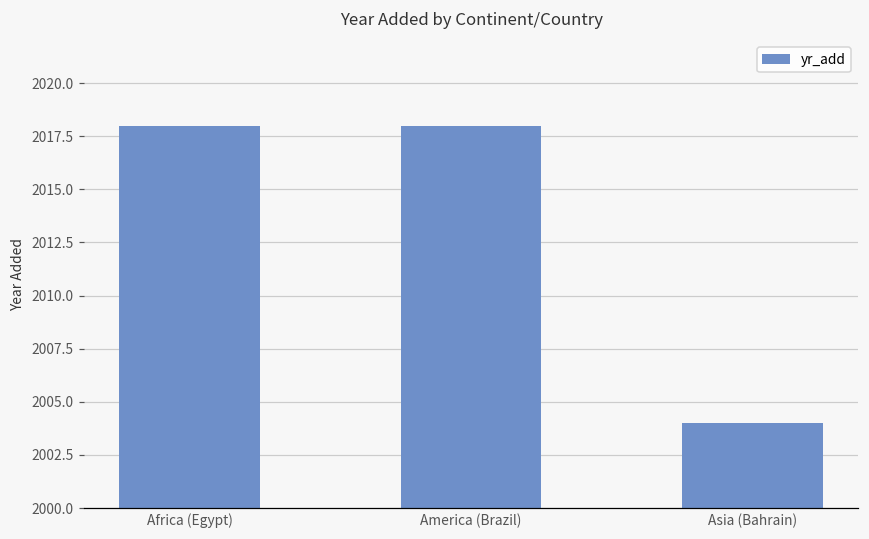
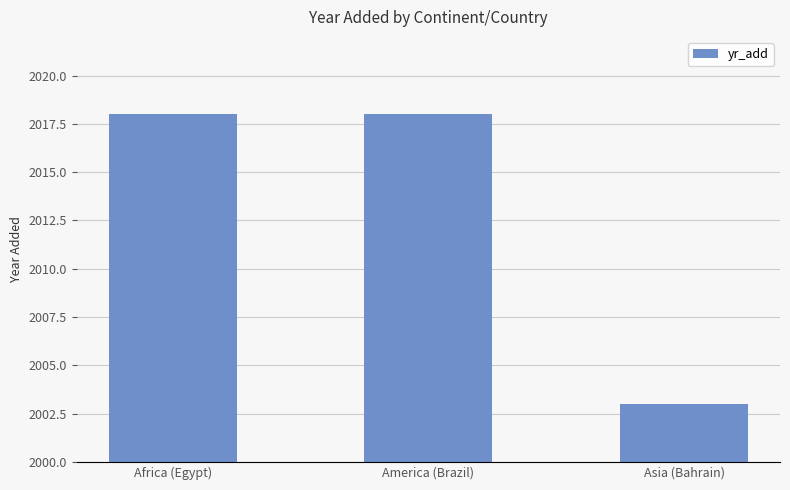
  {
    "Africa (Egypt)": 2018,
    "America (Brazil)": 2018,
-   "Asia (Bahrain)": 2004
+   "Asia (Bahrain)": 2003
  }
